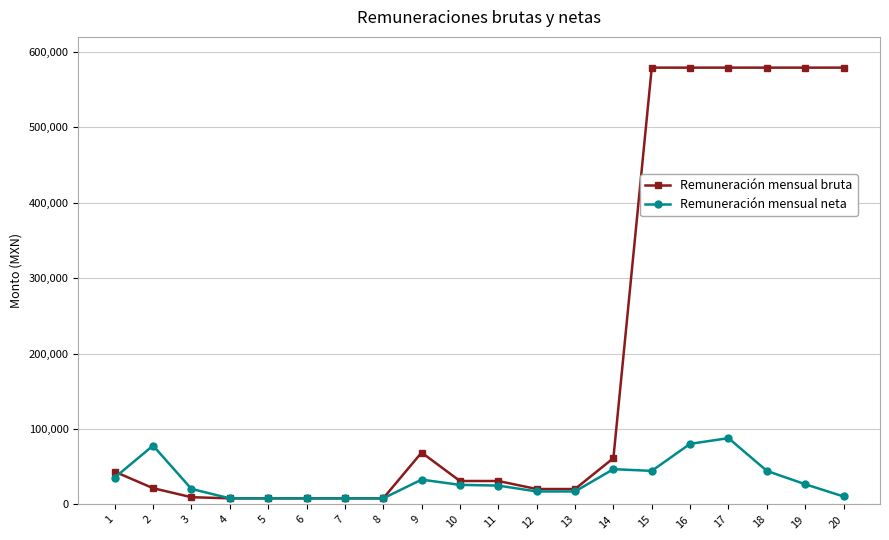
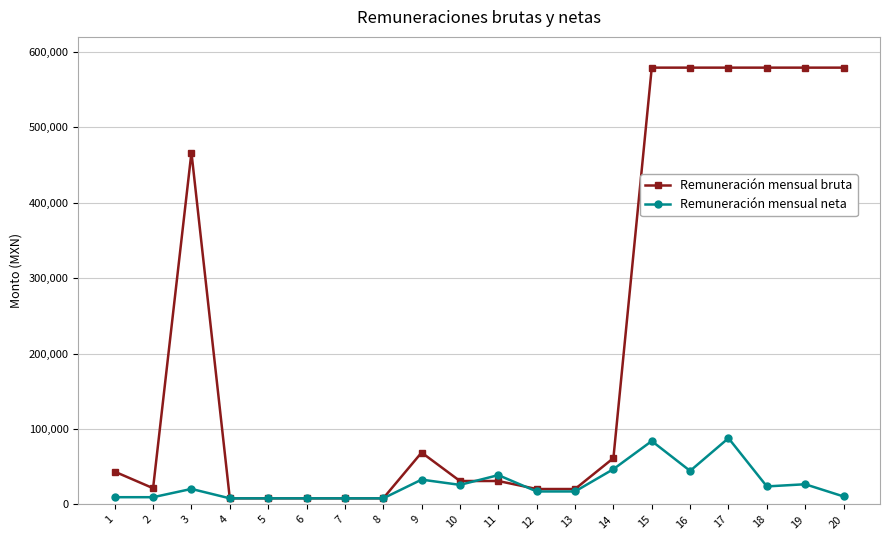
  {
    "Remuneración mensual bruta": {
      "1": "40,000",
      "2": "20,000",
-     "3": "10,000",
+     "3": "470,000",
      "9": "70,000",
      "10": "30,000",
      "11": "30,000",
      "14": "60,000",
      "15": "580,000",
      "16": "580,000",
      "17": "580,000",
      "18": "580,000",
      "19": "580,000",
      "20": "580,000"
    },
    "Remuneración mensual neta": {
-     "1": "40,000",
-     "2": "80,000",
+     "1": "10,000",
+     "2": "10,000",
      "3": "20,000",
      "9": "30,000",
      "10": "30,000",
-     "11": "30,000",
+     "11": "40,000",
      "14": "50,000",
-     "15": "40,000",
-     "16": "80,000",
+     "15": "80,000",
+     "16": "40,000",
      "17": "90,000",
-     "18": "40,000",
+     "18": "20,000",
      "19": "30,000",
      "20": "10,000"
    }
  }
